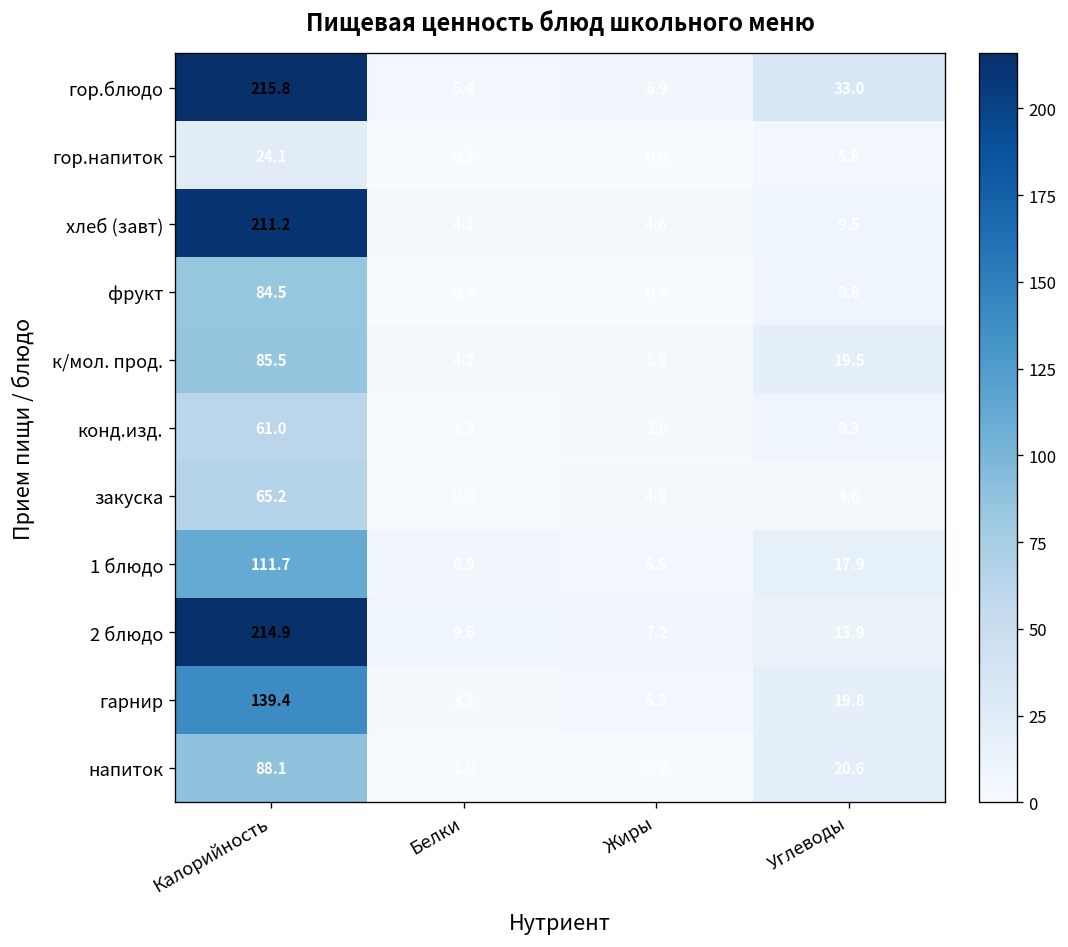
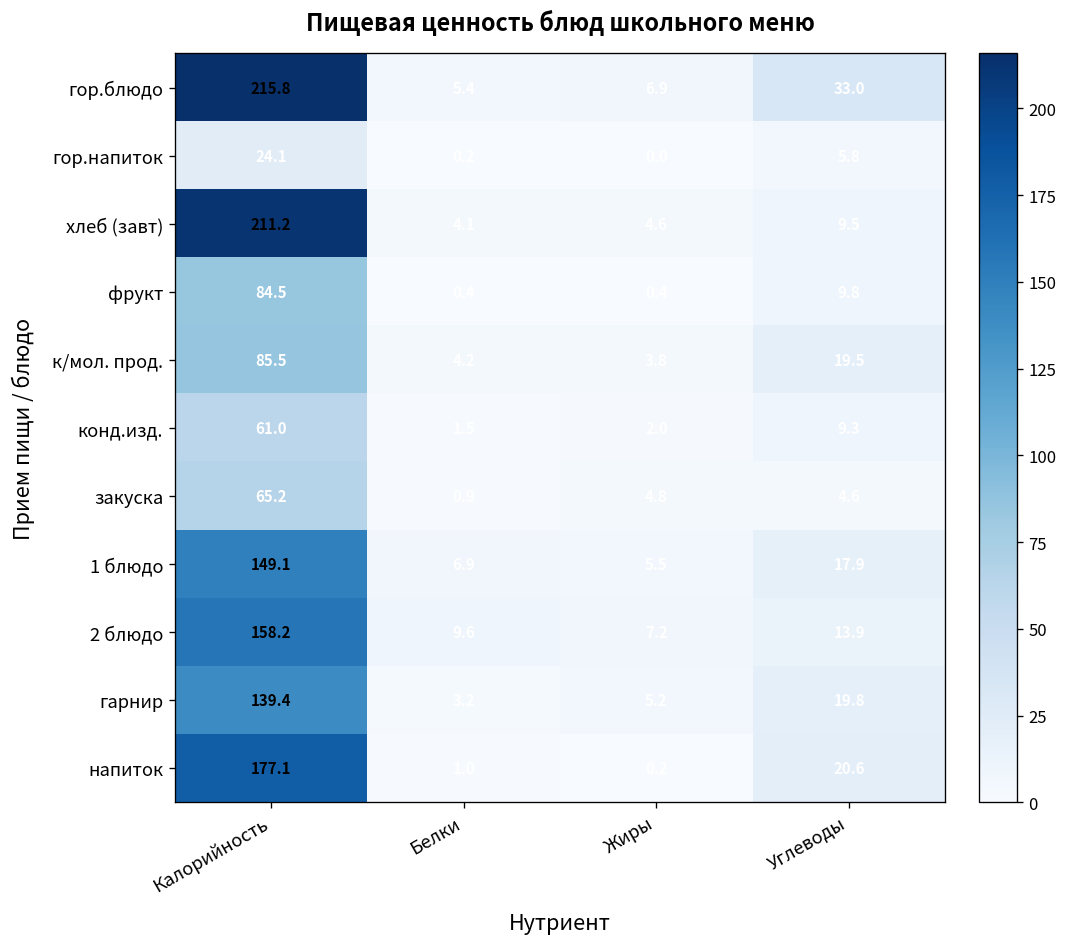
  {
    "гор.блюдо": {
      "Калорийность": 215.8
    },
    "хлеб (завт)": {
      "Калорийность": 211.2
    },
    "фрукт": {
      "Калорийность": 84.5
    },
    "к/мол. прод.": {
      "Калорийность": 85.5
    },
    "конд.изд.": {
      "Калорийность": 61.0
    },
    "закуска": {
      "Калорийность": 65.2
    },
    "1 блюдо": {
-     "Калорийность": 111.7
+     "Калорийность": 149.1
    },
    "2 блюдо": {
-     "Калорийность": 214.9
+     "Калорийность": 158.2
    },
    "гарнир": {
      "Калорийность": 139.4
    },
    "напиток": {
-     "Калорийность": 88.1
+     "Калорийность": 177.1
    }
  }
